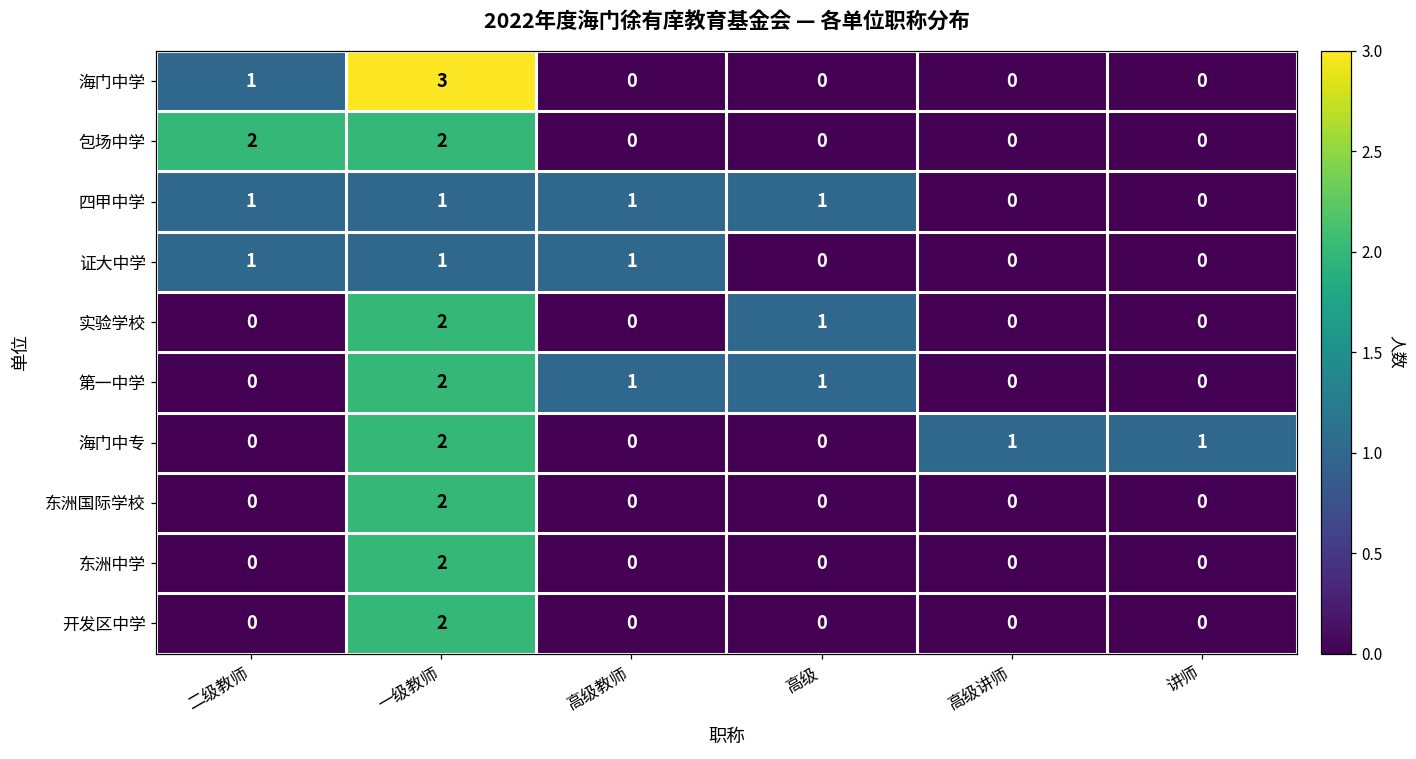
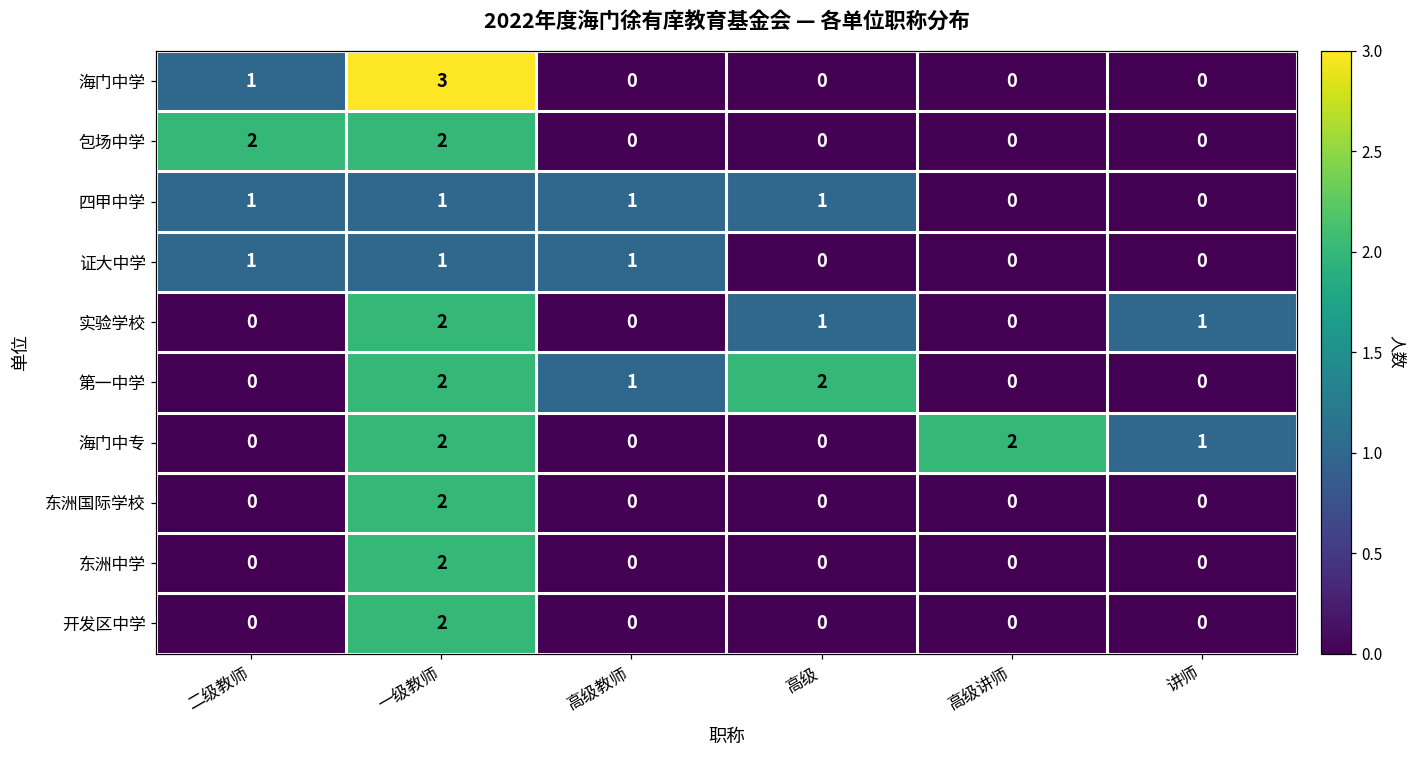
  {
    "海门中学": {
      "二级教师": 1,
      "一级教师": 3,
      "高级教师": 0,
      "高级": 0,
      "高级讲师": 0,
      "讲师": 0
    },
    "包场中学": {
      "二级教师": 2,
      "一级教师": 2,
      "高级教师": 0,
      "高级": 0,
      "高级讲师": 0,
      "讲师": 0
    },
    "四甲中学": {
      "二级教师": 1,
      "一级教师": 1,
      "高级教师": 1,
      "高级": 1,
      "高级讲师": 0,
      "讲师": 0
    },
    "证大中学": {
      "二级教师": 1,
      "一级教师": 1,
      "高级教师": 1,
      "高级": 0,
      "高级讲师": 0,
      "讲师": 0
    },
    "实验学校": {
      "二级教师": 0,
      "一级教师": 2,
      "高级教师": 0,
      "高级": 1,
      "高级讲师": 0,
-     "讲师": 0
+     "讲师": 1
    },
    "第一中学": {
      "二级教师": 0,
      "一级教师": 2,
      "高级教师": 1,
-     "高级": 1,
+     "高级": 2,
      "高级讲师": 0,
      "讲师": 0
    },
    "海门中专": {
      "二级教师": 0,
      "一级教师": 2,
      "高级教师": 0,
      "高级": 0,
-     "高级讲师": 1,
+     "高级讲师": 2,
      "讲师": 1
    },
    "东洲国际学校": {
      "二级教师": 0,
      "一级教师": 2,
      "高级教师": 0,
      "高级": 0,
      "高级讲师": 0,
      "讲师": 0
    },
    "东洲中学": {
      "二级教师": 0,
      "一级教师": 2,
      "高级教师": 0,
      "高级": 0,
      "高级讲师": 0,
      "讲师": 0
    },
    "开发区中学": {
      "二级教师": 0,
      "一级教师": 2,
      "高级教师": 0,
      "高级": 0,
      "高级讲师": 0,
      "讲师": 0
    }
  }
